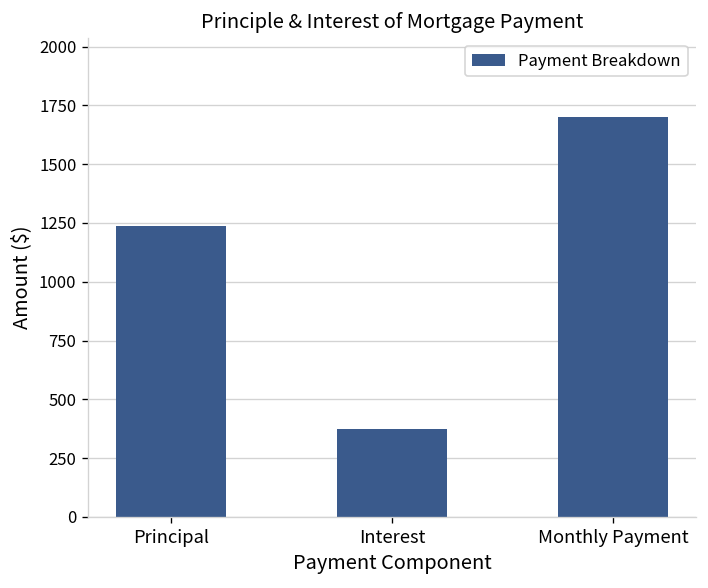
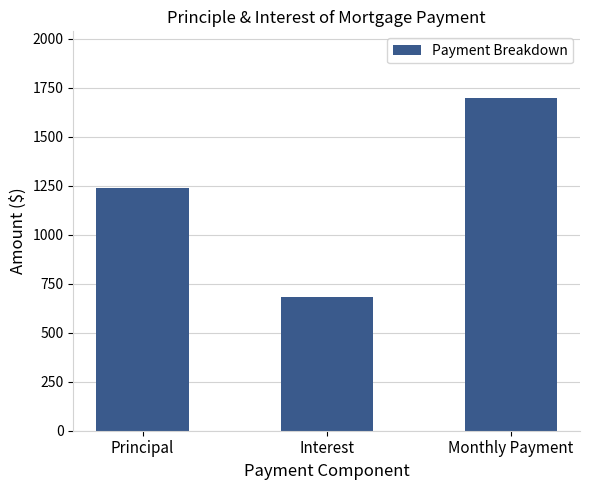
  {
    "Principal": 1240,
-   "Interest": 380,
+   "Interest": 680,
    "Monthly Payment": 1700
  }
